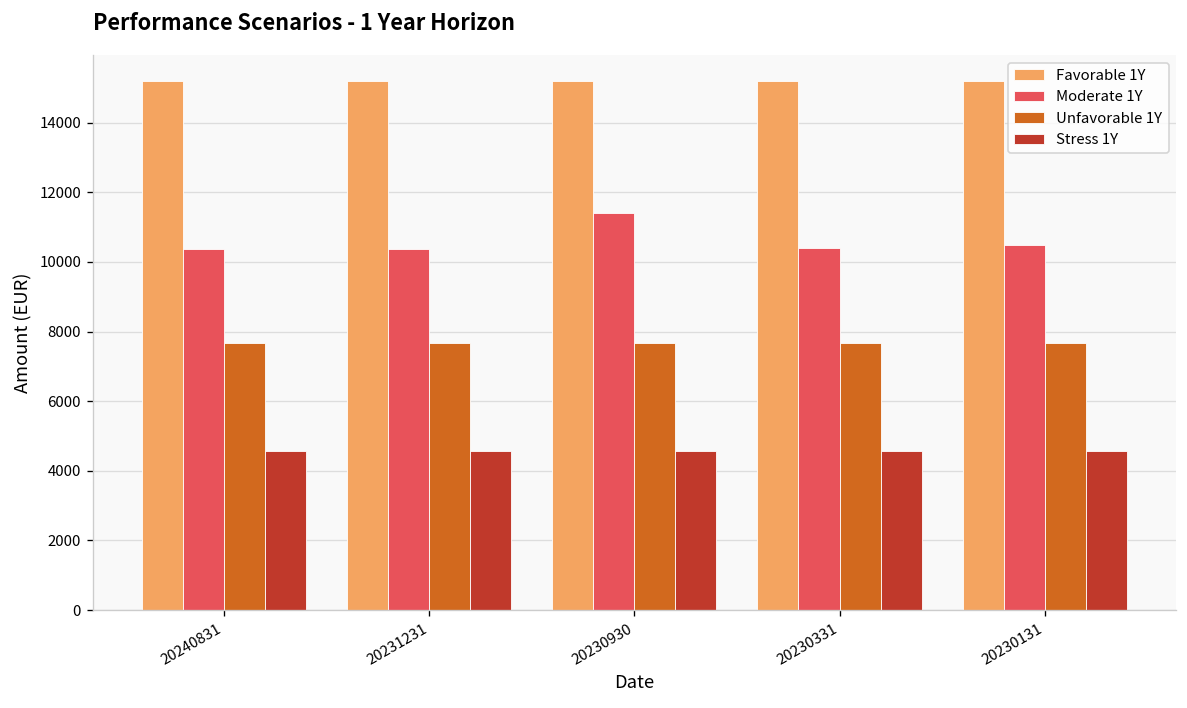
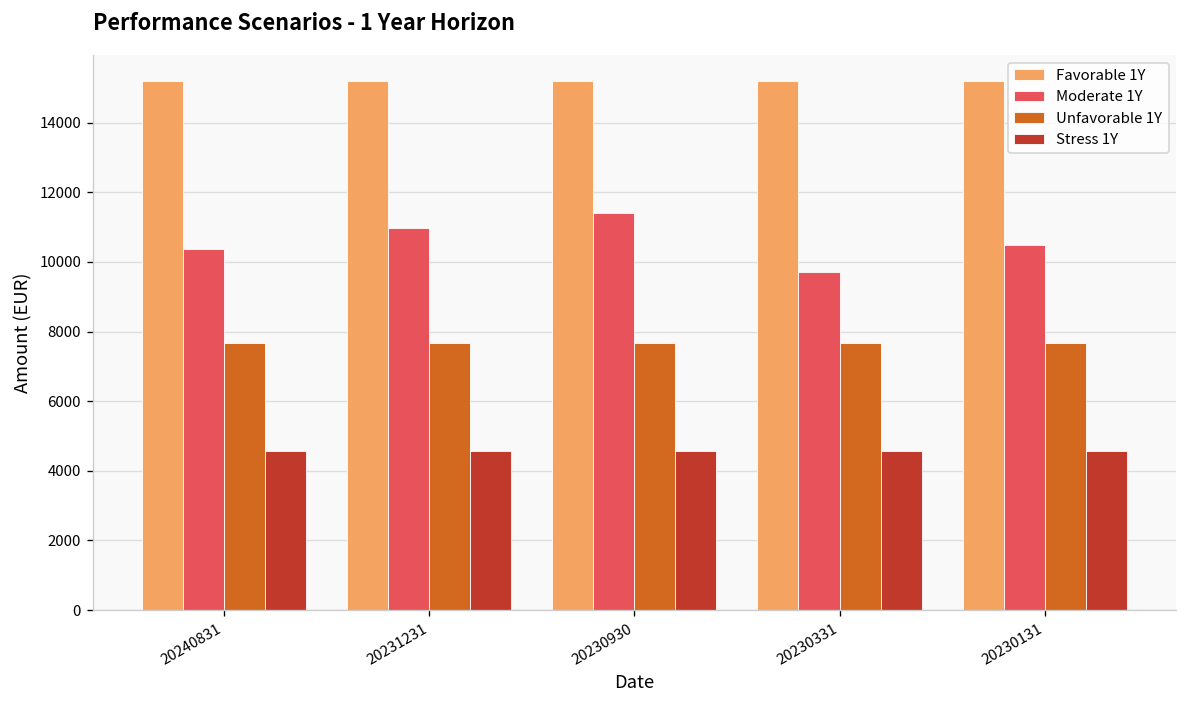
  {
    "Favorable 1Y": {
      "20240831": 15200,
      "20231231": 15200,
      "20230930": 15200,
      "20230331": 15200,
      "20230131": 15200
    },
    "Moderate 1Y": {
      "20240831": 10400,
-     "20231231": 10400,
+     "20231231": 11000,
      "20230930": 11400,
-     "20230331": 10400,
+     "20230331": 9700,
      "20230131": 10500
    }
  }
